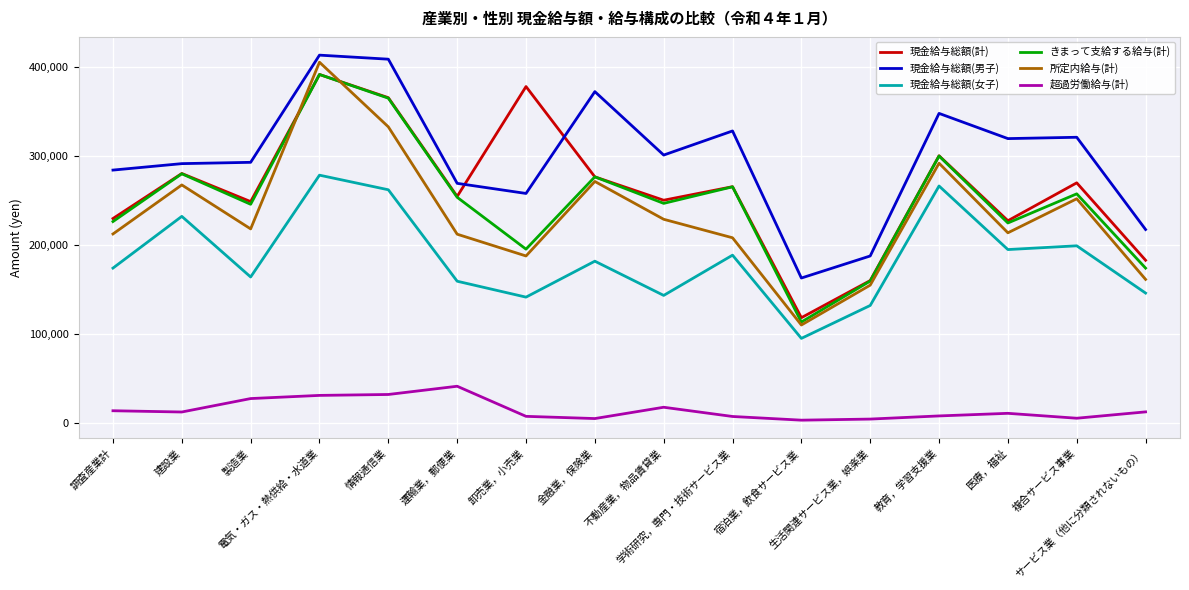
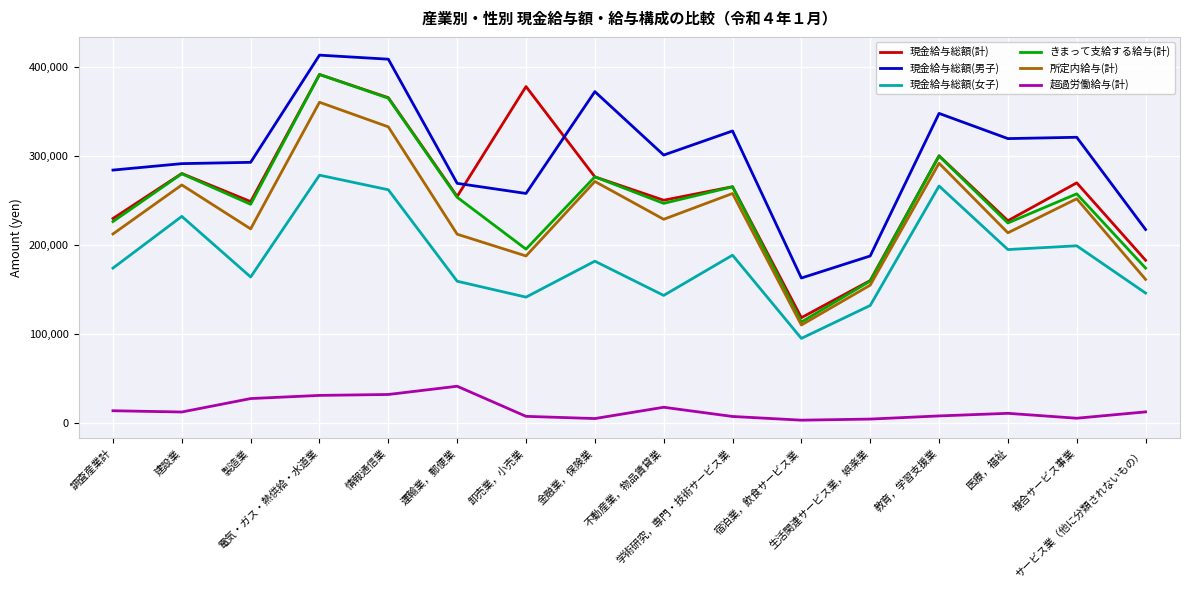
  {
    "現金給与総額(計)": {
      "調査産業計": "230,000",
      "製造業": "250,000",
      "卸売業，小売業": "380,000",
      "不動産業，物品賃貸業": "250,000",
      "宿泊業，飲食サービス業": "120,000",
      "複合サービス事業": "270,000",
      "サービス業（他に分類されないもの）": "180,000"
    },
    "現金給与総額(男子)": {
      "調査産業計": "280,000",
      "建設業": "290,000",
      "製造業": "290,000",
      "電気・ガス・熱供給・水道業": "410,000",
      "情報通信業": "410,000",
      "運輸業，郵便業": "270,000",
      "卸売業，小売業": "260,000",
      "金融業，保険業": "370,000",
      "不動産業，物品賃貸業": "300,000",
      "学術研究，専門・技術サービス業": "330,000",
      "宿泊業，飲食サービス業": "160,000",
      "生活関連サービス業，娯楽業": "190,000",
      "教育，学習支援業": "350,000",
      "医療，福祉": "320,000",
      "複合サービス事業": "320,000",
      "サービス業（他に分類されないもの）": "220,000"
    },
    "現金給与総額(女子)": {
      "調査産業計": "170,000",
      "建設業": "230,000",
      "製造業": "160,000",
      "電気・ガス・熱供給・水道業": "280,000",
      "情報通信業": "260,000",
      "運輸業，郵便業": "160,000",
      "卸売業，小売業": "140,000",
      "金融業，保険業": "180,000",
      "不動産業，物品賃貸業": "140,000",
      "学術研究，専門・技術サービス業": "190,000",
      "宿泊業，飲食サービス業": "100,000",
      "生活関連サービス業，娯楽業": "130,000",
      "教育，学習支援業": "270,000",
      "医療，福祉": "200,000",
      "複合サービス事業": "200,000",
      "サービス業（他に分類されないもの）": "150,000"
    },
    "きまって支給する給与(計)": {
      "調査産業計": "230,000",
      "製造業": "250,000",
      "卸売業，小売業": "200,000",
      "不動産業，物品賃貸業": "250,000",
      "宿泊業，飲食サービス業": "110,000",
      "複合サービス事業": "260,000",
      "サービス業（他に分類されないもの）": "170,000"
    },
    "所定内給与(計)": {
      "調査産業計": "210,000",
      "建設業": "270,000",
      "製造業": "220,000",
-     "電気・ガス・熱供給・水道業": "410,000",
+     "電気・ガス・熱供給・水道業": "360,000",
      "情報通信業": "330,000",
      "運輸業，郵便業": "210,000",
      "卸売業，小売業": "190,000",
      "金融業，保険業": "270,000",
      "不動産業，物品賃貸業": "230,000",
-     "学術研究，専門・技術サービス業": "210,000",
+     "学術研究，専門・技術サービス業": "260,000",
      "宿泊業，飲食サービス業": "110,000",
      "生活関連サービス業，娯楽業": "160,000",
      "教育，学習支援業": "290,000",
      "医療，福祉": "210,000",
      "複合サービス事業": "250,000",
      "サービス業（他に分類されないもの）": "160,000"
    },
    "超過労働給与(計)": {
      "調査産業計": "10,000",
      "建設業": "10,000",
      "製造業": "30,000",
      "電気・ガス・熱供給・水道業": "30,000",
      "情報通信業": "30,000",
      "運輸業，郵便業": "40,000",
      "卸売業，小売業": "10,000",
      "金融業，保険業": "10,000",
      "不動産業，物品賃貸業": "20,000",
      "学術研究，専門・技術サービス業": "10,000",
      "宿泊業，飲食サービス業": "0",
      "生活関連サービス業，娯楽業": "0",
      "教育，学習支援業": "10,000",
      "医療，福祉": "10,000",
      "複合サービス事業": "10,000",
      "サービス業（他に分類されないもの）": "10,000"
    }
  }
